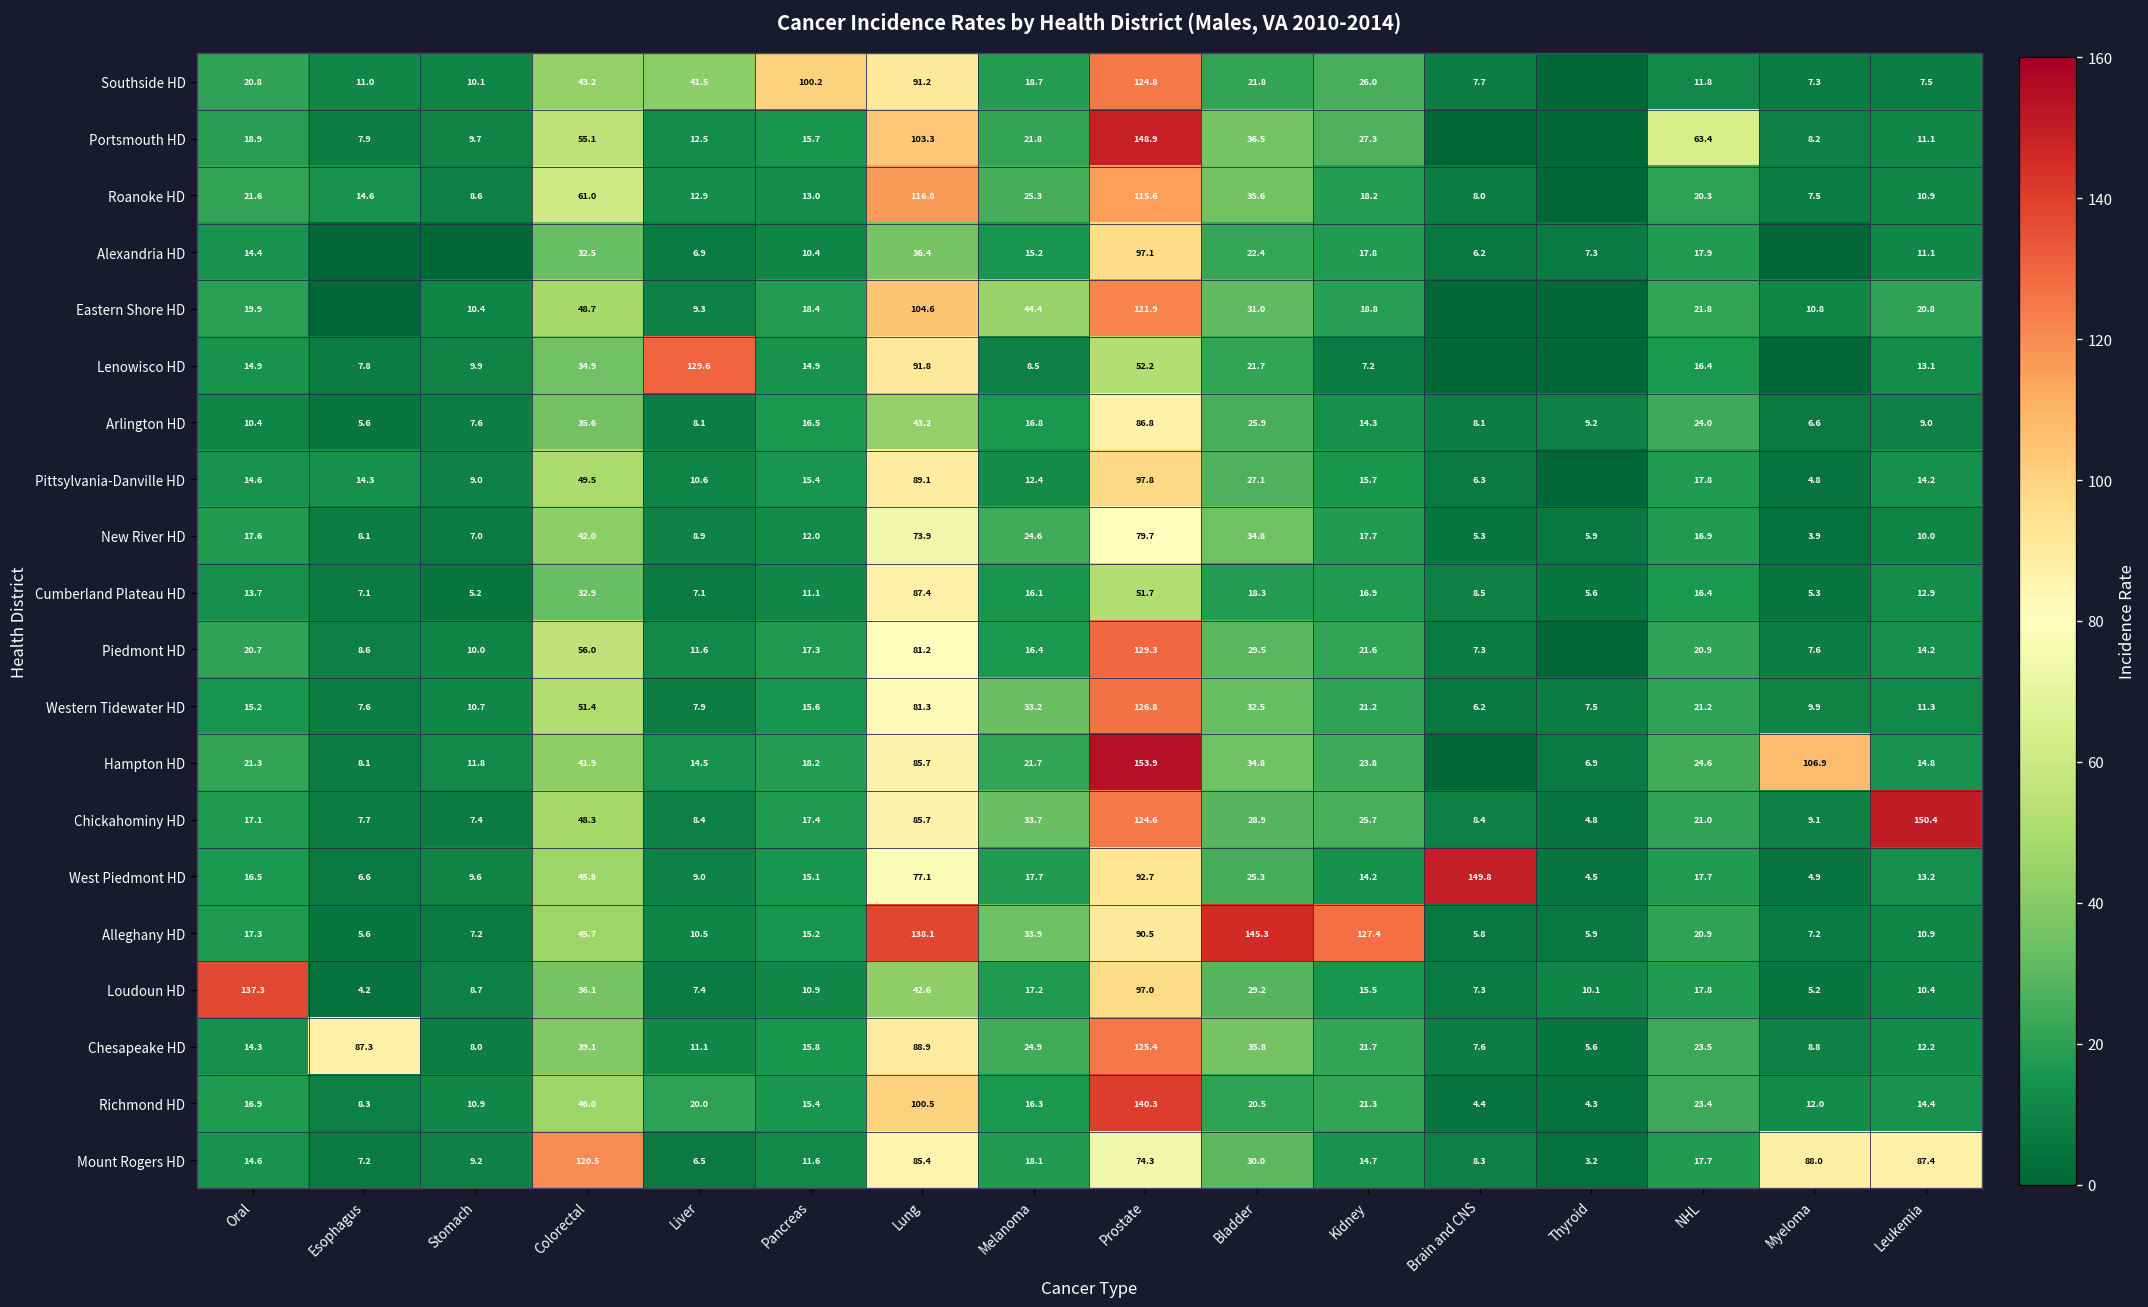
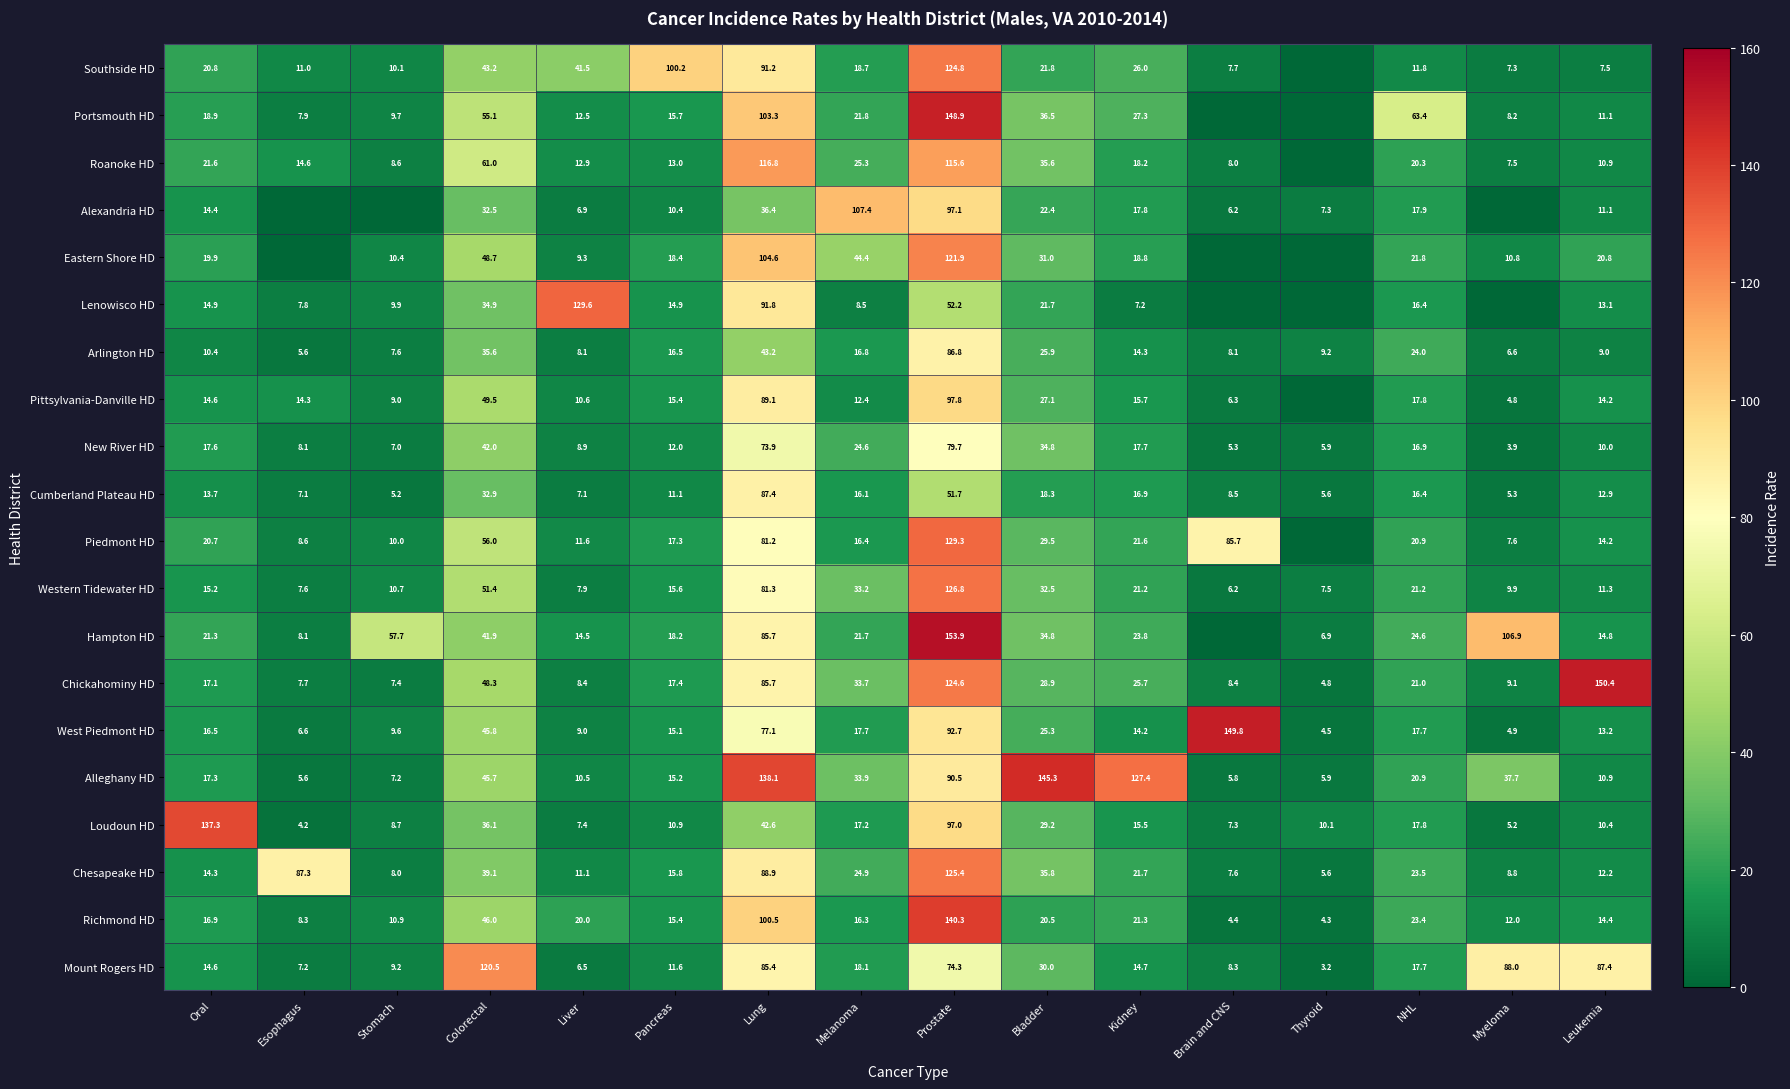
  {
    "Alexandria HD": {
      "Oral": 14.4,
      "Colorectal": 32.5,
      "Liver": 6.9,
      "Pancreas": 10.4,
      "Lung": 36.4,
-     "Melanoma": 15.2,
+     "Melanoma": 107.4,
      "Prostate": 97.1,
      "Bladder": 22.4,
      "Kidney": 17.8,
      "Brain and CNS": 6.2,
      "Thyroid": 7.3,
      "NHL": 17.9,
      "Leukemia": 11.1
    },
    "Piedmont HD": {
      "Oral": 20.7,
      "Esophagus": 8.6,
      "Stomach": 10.0,
      "Colorectal": 56.0,
      "Liver": 11.6,
      "Pancreas": 17.3,
      "Lung": 81.2,
      "Melanoma": 16.4,
      "Prostate": 129.3,
      "Bladder": 29.5,
      "Kidney": 21.6,
-     "Brain and CNS": 7.3,
+     "Brain and CNS": 85.7,
      "NHL": 20.9,
      "Myeloma": 7.6,
      "Leukemia": 14.2
    },
    "Hampton HD": {
      "Oral": 21.3,
      "Esophagus": 8.1,
-     "Stomach": 11.8,
+     "Stomach": 57.7,
      "Colorectal": 41.9,
      "Liver": 14.5,
      "Pancreas": 18.2,
      "Lung": 85.7,
      "Melanoma": 21.7,
      "Prostate": 153.9,
      "Bladder": 34.8,
      "Kidney": 23.8,
      "Thyroid": 6.9,
      "NHL": 24.6,
      "Myeloma": 106.9,
      "Leukemia": 14.8
    },
    "Alleghany HD": {
      "Oral": 17.3,
      "Esophagus": 5.6,
      "Stomach": 7.2,
      "Colorectal": 45.7,
      "Liver": 10.5,
      "Pancreas": 15.2,
      "Lung": 138.1,
      "Melanoma": 33.9,
      "Prostate": 90.5,
      "Bladder": 145.3,
      "Kidney": 127.4,
      "Brain and CNS": 5.8,
      "Thyroid": 5.9,
      "NHL": 20.9,
-     "Myeloma": 7.2,
+     "Myeloma": 37.7,
      "Leukemia": 10.9
    }
  }
